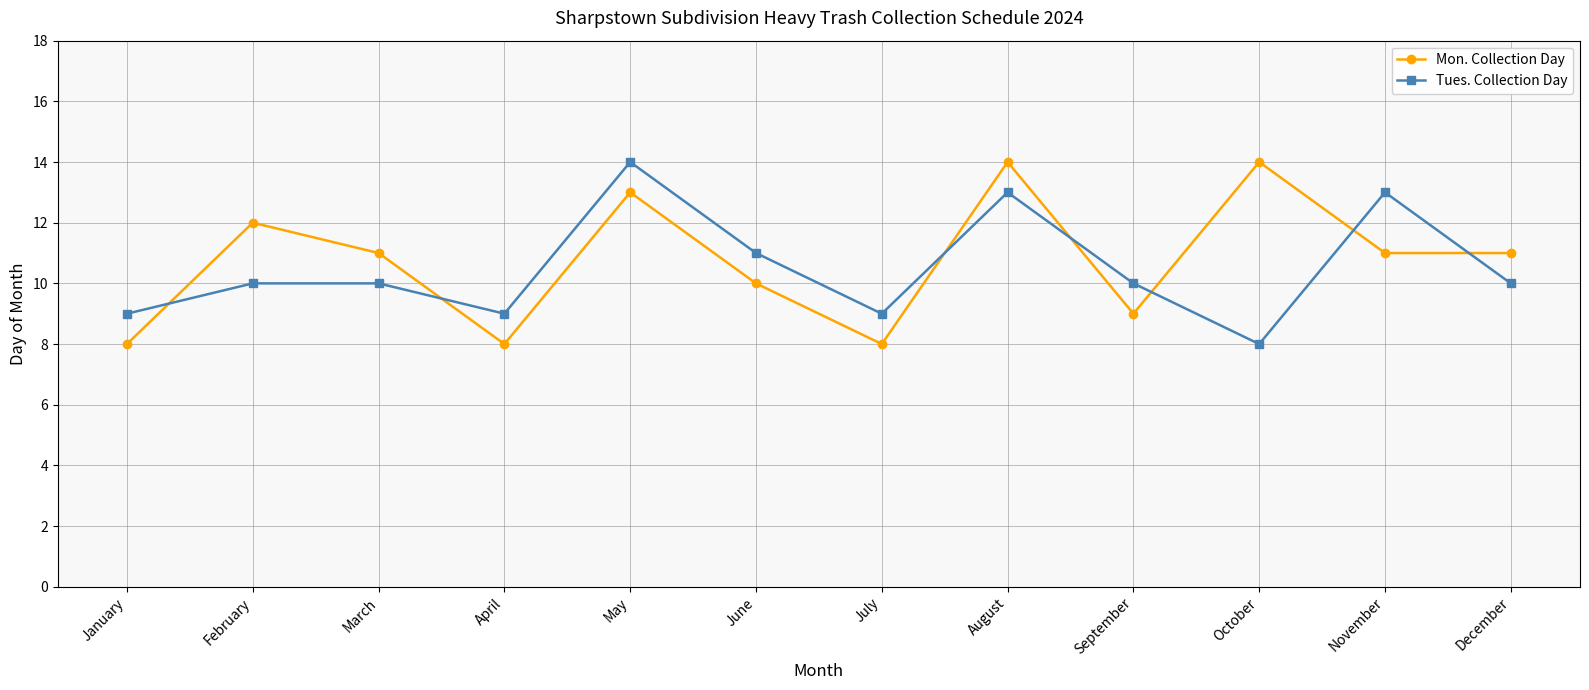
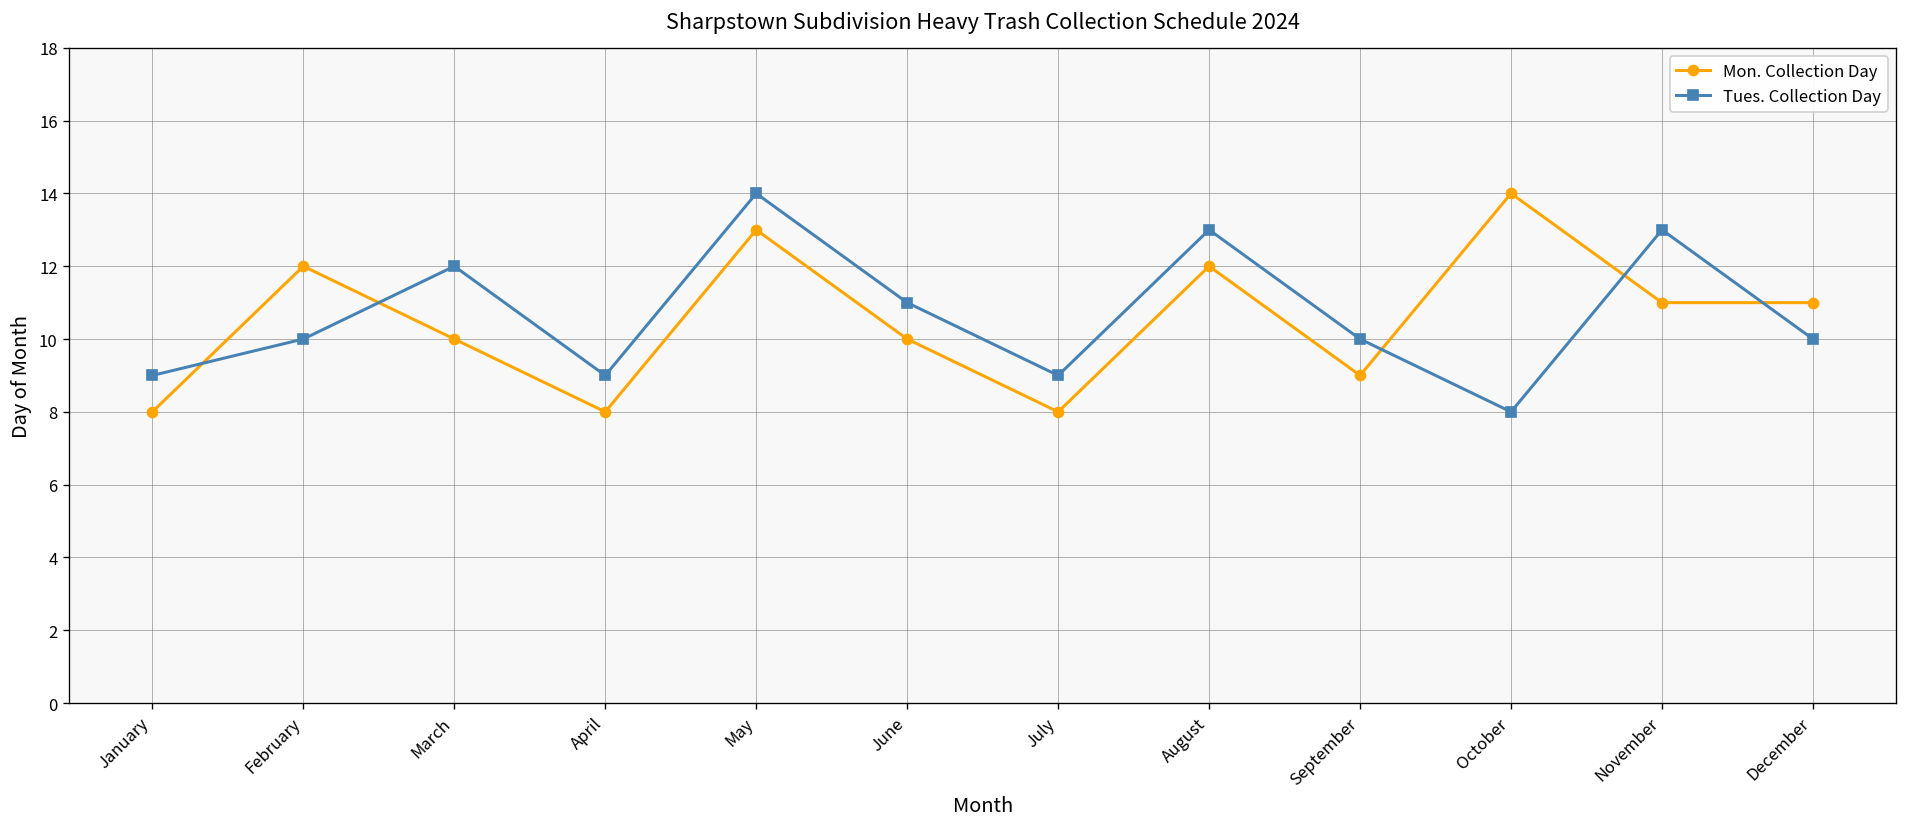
  {
    "Mon. Collection Day": {
      "January": 8,
      "February": 12,
-     "March": 11,
+     "March": 10,
      "April": 8,
      "May": 13,
      "June": 10,
      "July": 8,
-     "August": 14,
+     "August": 12,
      "September": 9,
      "October": 14,
      "November": 11,
      "December": 11
    },
    "Tues. Collection Day": {
      "January": 9,
      "February": 10,
-     "March": 10,
+     "March": 12,
      "April": 9,
      "May": 14,
      "June": 11,
      "July": 9,
      "August": 13,
      "September": 10,
      "October": 8,
      "November": 13,
      "December": 10
    }
  }
